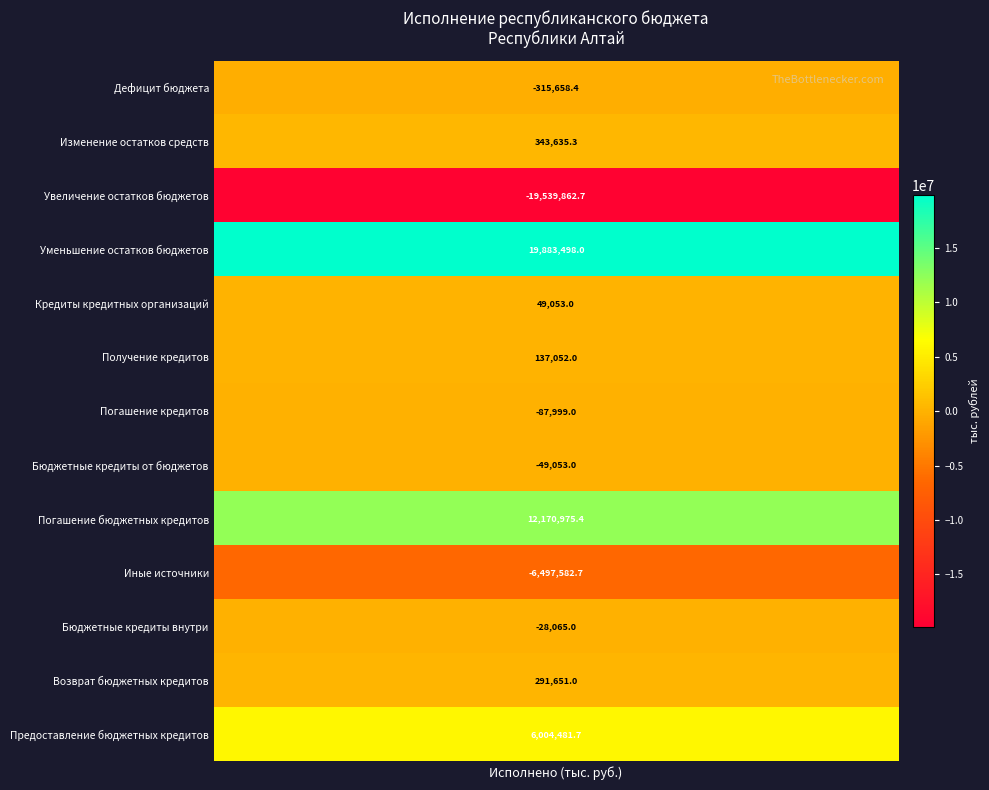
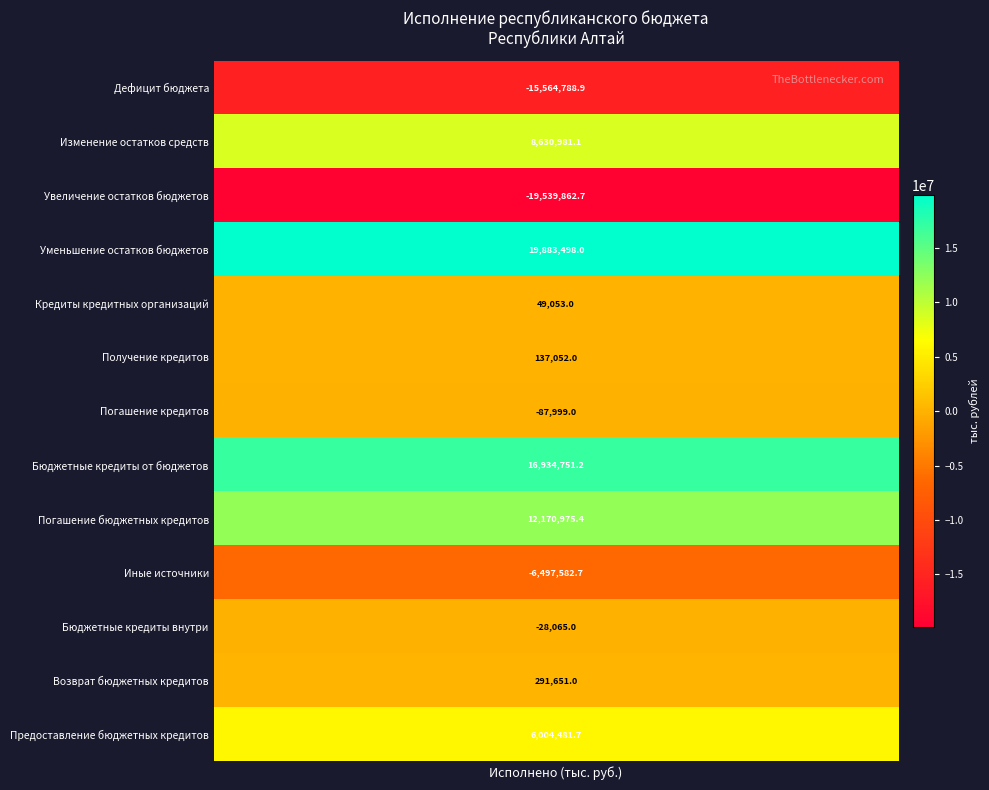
  {
    "Дефицит бюджета": {
-     "Исполнено (тыс. руб.)": "-315,658.4"
+     "Исполнено (тыс. руб.)": "-15,564,788.9"
    },
    "Изменение остатков средств": {
-     "Исполнено (тыс. руб.)": "343,635.3"
+     "Исполнено (тыс. руб.)": "8,630,981.1"
    },
    "Увеличение остатков бюджетов": {
      "Исполнено (тыс. руб.)": "-19,539,862.7"
    },
    "Уменьшение остатков бюджетов": {
      "Исполнено (тыс. руб.)": "19,883,498.0"
    },
    "Кредиты кредитных организаций": {
      "Исполнено (тыс. руб.)": "49,053.0"
    },
    "Получение кредитов": {
      "Исполнено (тыс. руб.)": "137,052.0"
    },
    "Погашение кредитов": {
      "Исполнено (тыс. руб.)": "-87,999.0"
    },
    "Бюджетные кредиты от бюджетов": {
-     "Исполнено (тыс. руб.)": "-49,053.0"
+     "Исполнено (тыс. руб.)": "16,934,751.2"
    },
    "Погашение бюджетных кредитов": {
      "Исполнено (тыс. руб.)": "12,170,975.4"
    },
    "Иные источники": {
      "Исполнено (тыс. руб.)": "-6,497,582.7"
    },
    "Бюджетные кредиты внутри": {
      "Исполнено (тыс. руб.)": "-28,065.0"
    },
    "Возврат бюджетных кредитов": {
      "Исполнено (тыс. руб.)": "291,651.0"
    },
    "Предоставление бюджетных кредитов": {
      "Исполнено (тыс. руб.)": "6,004,481.7"
    }
  }
